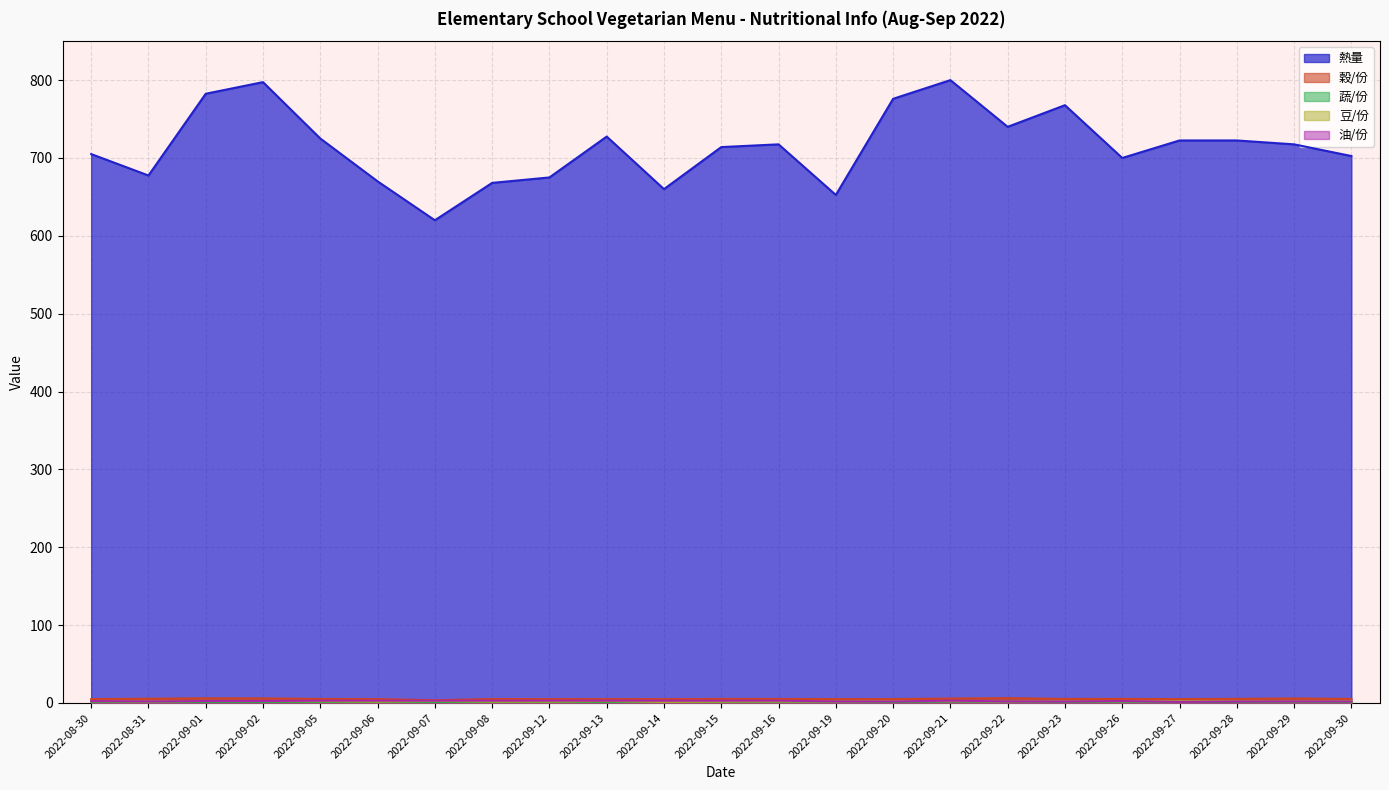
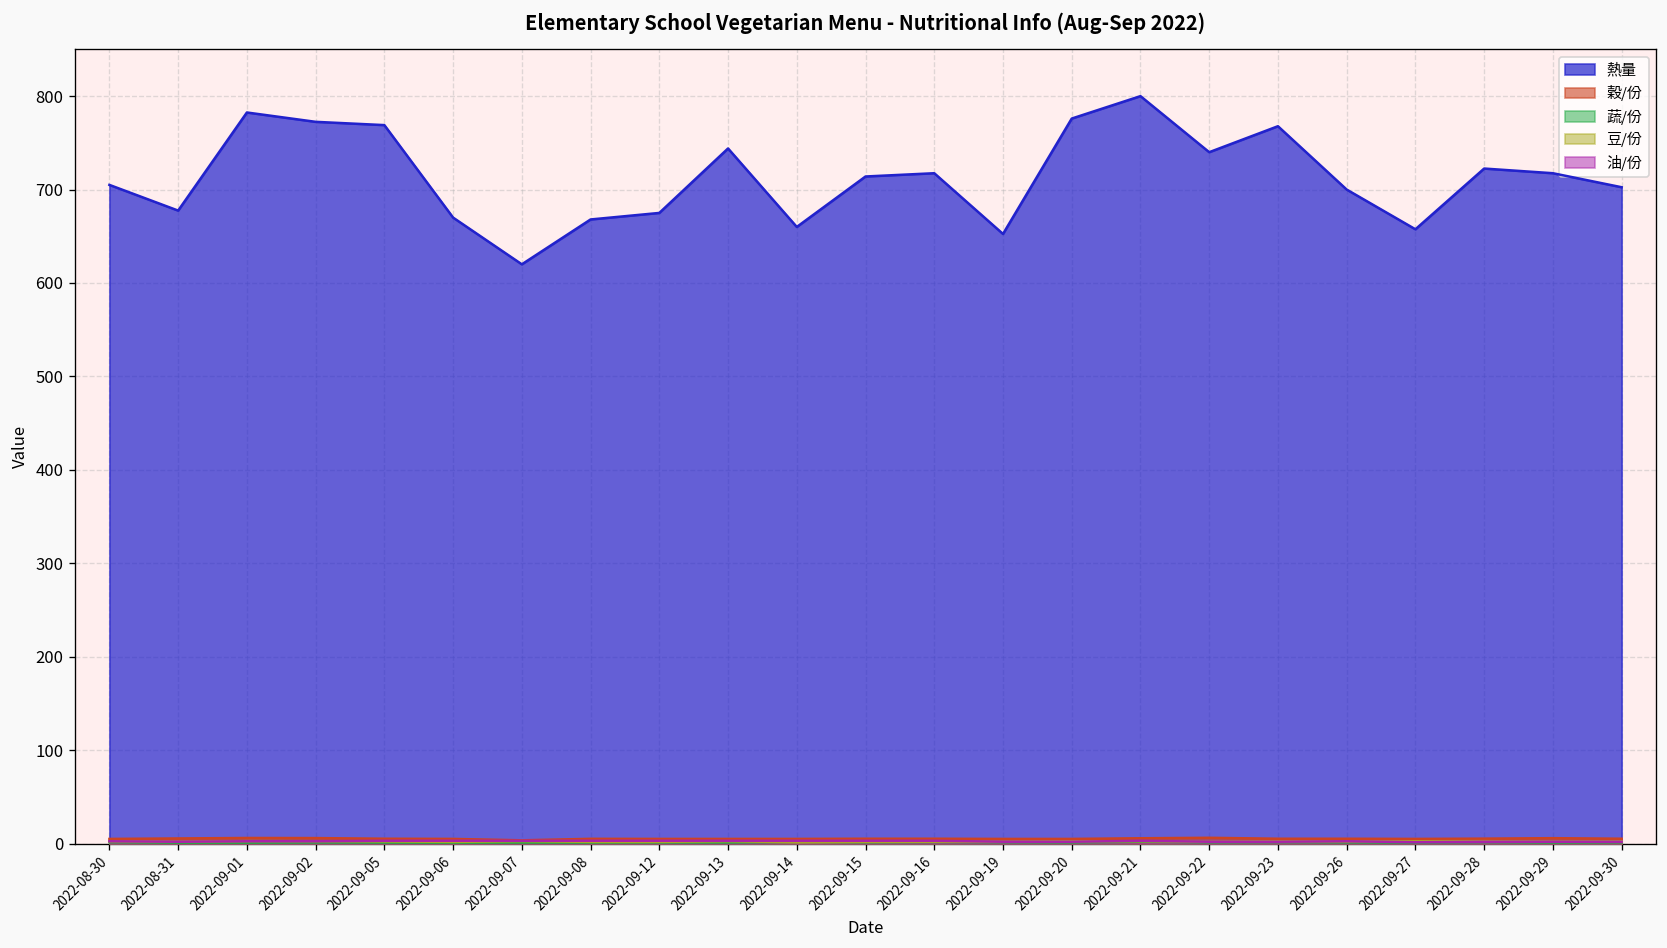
  {
    "熱量": {
      "2022-08-30": 710,
      "2022-08-31": 680,
      "2022-09-01": 780,
-     "2022-09-02": 800,
-     "2022-09-05": 730,
+     "2022-09-02": 770,
+     "2022-09-05": 770,
      "2022-09-06": 670,
      "2022-09-07": 620,
      "2022-09-08": 670,
      "2022-09-12": 680,
-     "2022-09-13": 730,
+     "2022-09-13": 740,
      "2022-09-14": 660,
      "2022-09-15": 710,
      "2022-09-16": 720,
      "2022-09-19": 650,
      "2022-09-20": 780,
      "2022-09-21": 800,
      "2022-09-22": 740,
      "2022-09-23": 770,
      "2022-09-26": 700,
-     "2022-09-27": 720,
+     "2022-09-27": 660,
      "2022-09-28": 720,
      "2022-09-29": 720,
      "2022-09-30": 700
    },
    "穀/份": {
      "2022-08-31": 10,
      "2022-09-01": 10,
      "2022-09-02": 10,
      "2022-09-22": 10,
      "2022-09-29": 10
    }
  }
